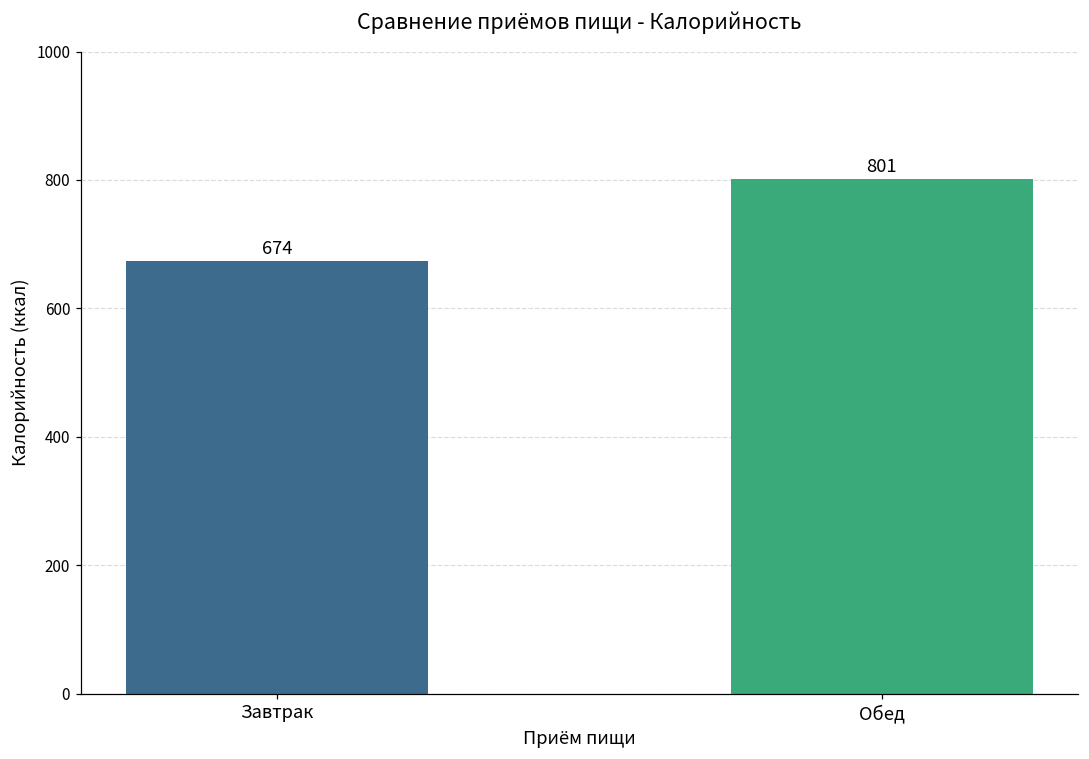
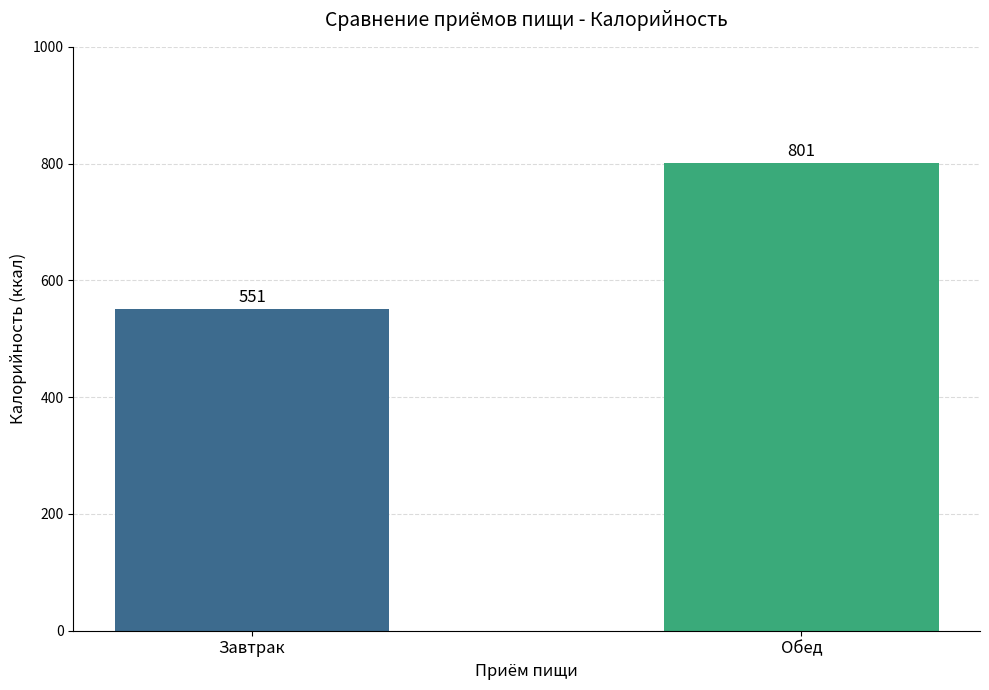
  {
-   "Завтрак": 674,
+   "Завтрак": 551,
    "Обед": 801
  }
